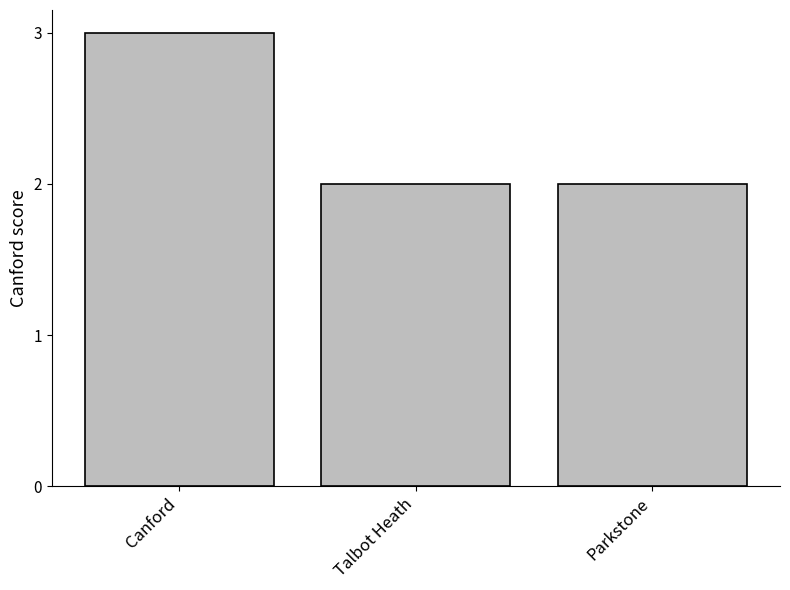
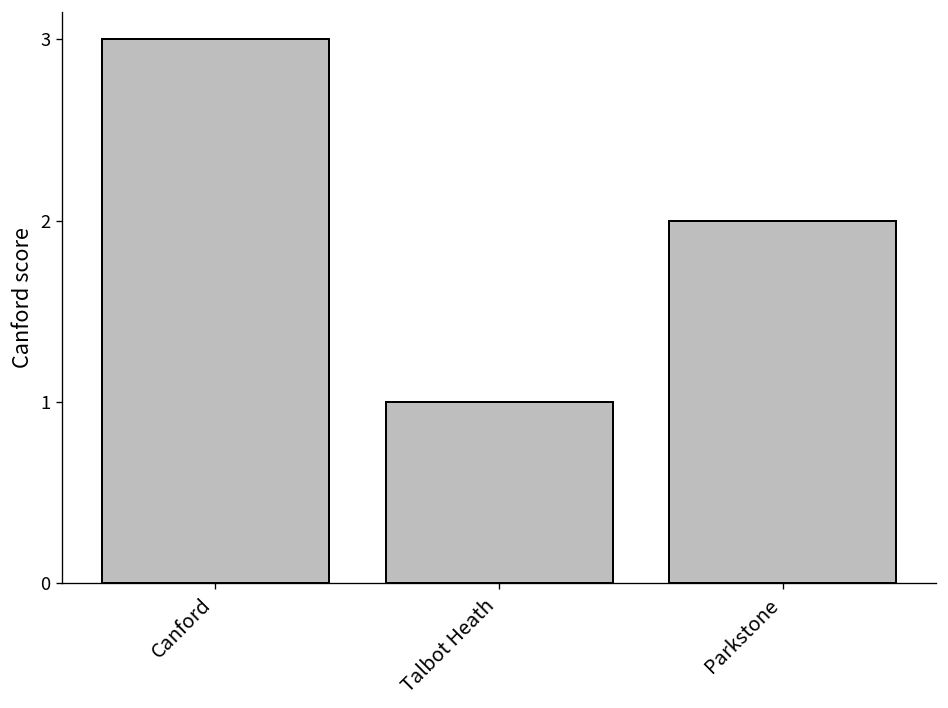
  {
    "Canford": 3,
-   "Talbot Heath": 2,
+   "Talbot Heath": 1,
    "Parkstone": 2
  }
